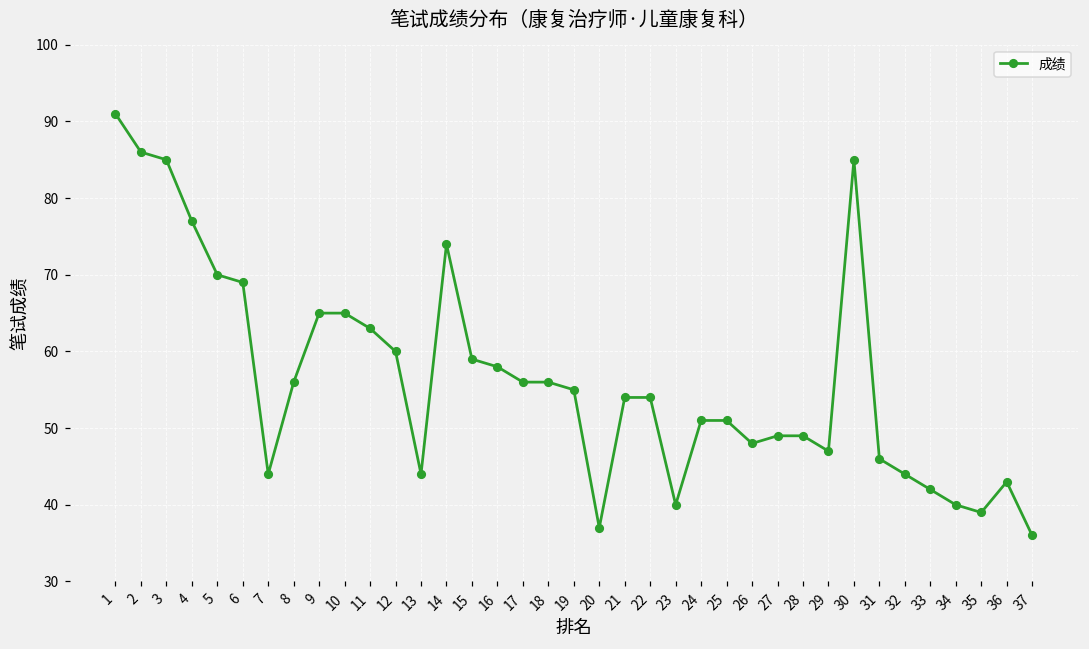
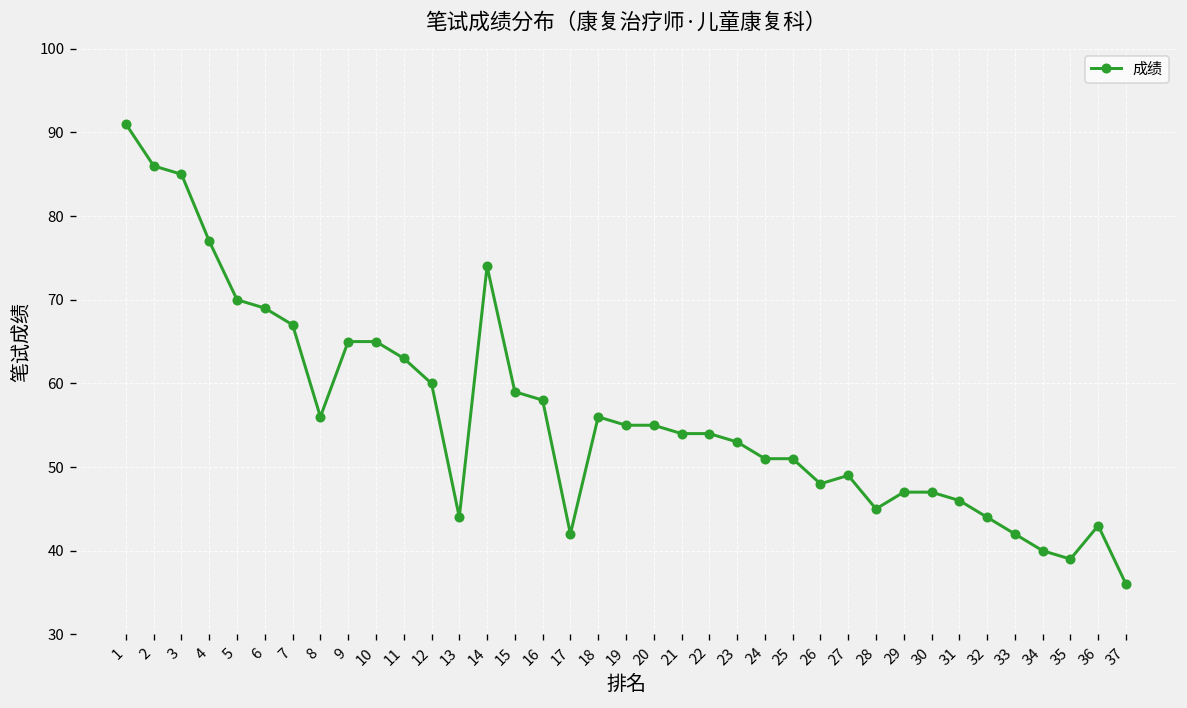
  {
    "1": 91,
    "2": 86,
    "3": 85,
    "4": 77,
    "5": 70,
    "6": 69,
-   "7": 44,
+   "7": 67,
    "8": 56,
    "9": 65,
    "10": 65,
    "11": 63,
    "12": 60,
    "13": 44,
    "14": 74,
    "15": 59,
    "16": 58,
-   "17": 56,
+   "17": 42,
    "18": 56,
    "19": 55,
-   "20": 37,
+   "20": 55,
    "21": 54,
    "22": 54,
-   "23": 40,
+   "23": 53,
    "24": 51,
    "25": 51,
    "26": 48,
    "27": 49,
-   "28": 49,
+   "28": 45,
    "29": 47,
-   "30": 85,
+   "30": 47,
    "31": 46,
    "32": 44,
    "33": 42,
    "34": 40,
    "35": 39,
    "36": 43,
    "37": 36
  }
